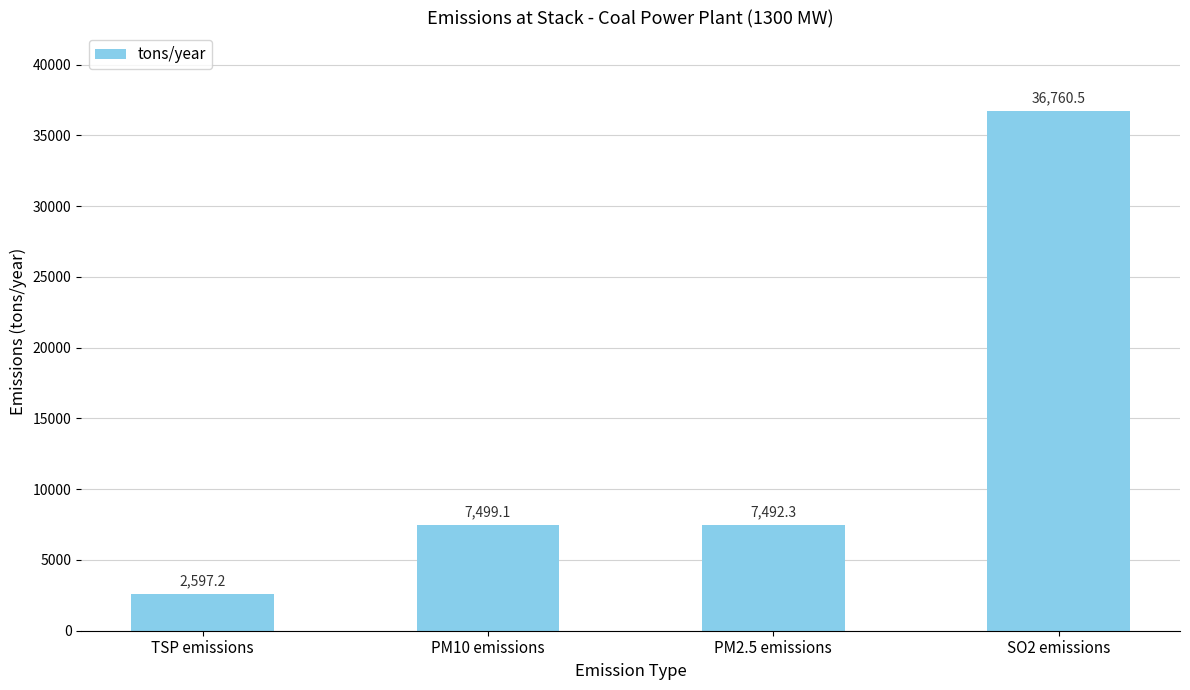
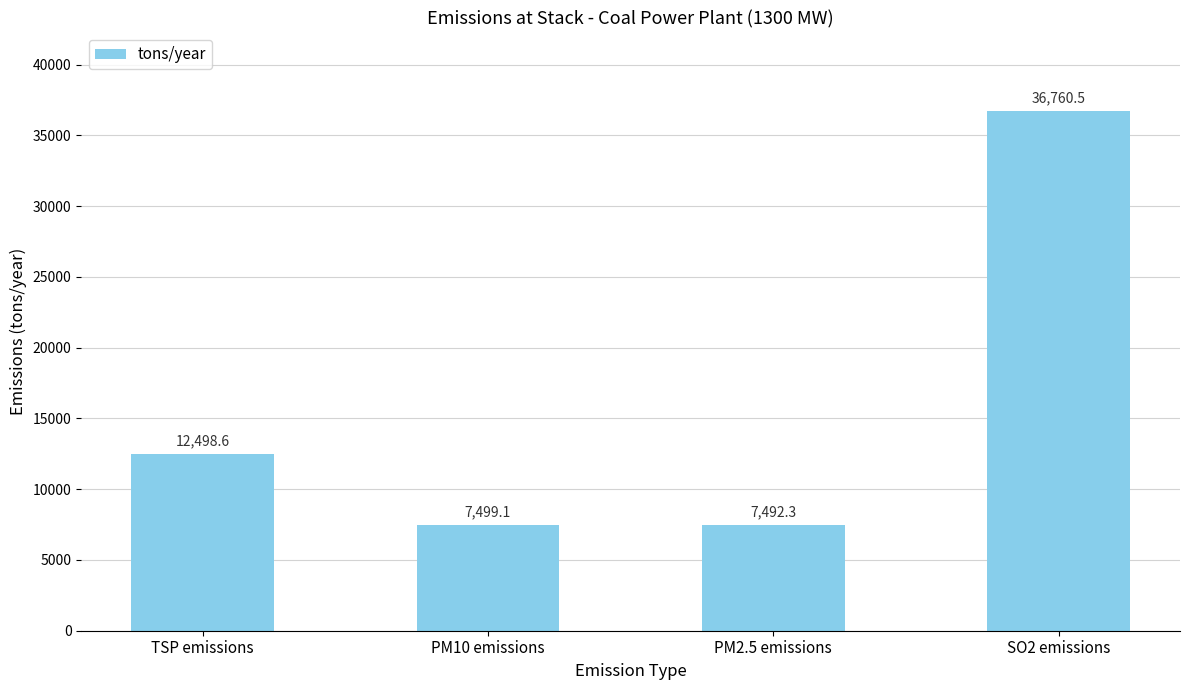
  {
-   "TSP emissions": "2,597.2",
+   "TSP emissions": "12,498.6",
    "PM10 emissions": "7,499.1",
    "PM2.5 emissions": "7,492.3",
    "SO2 emissions": "36,760.5"
  }
